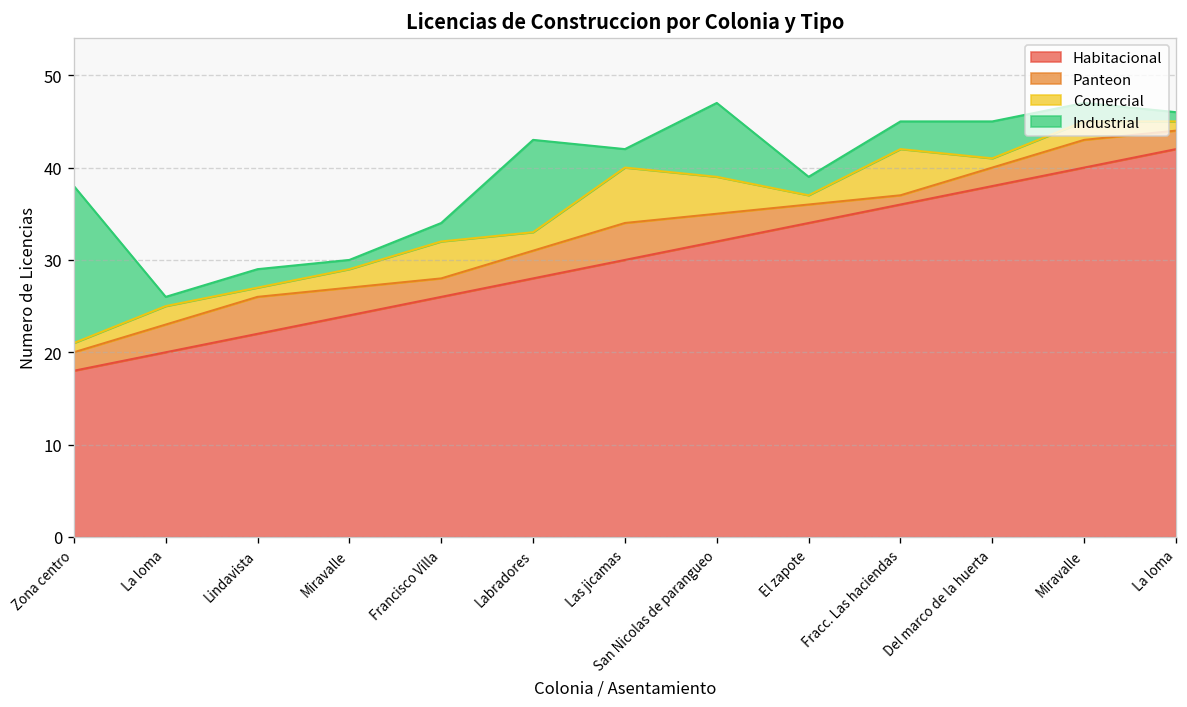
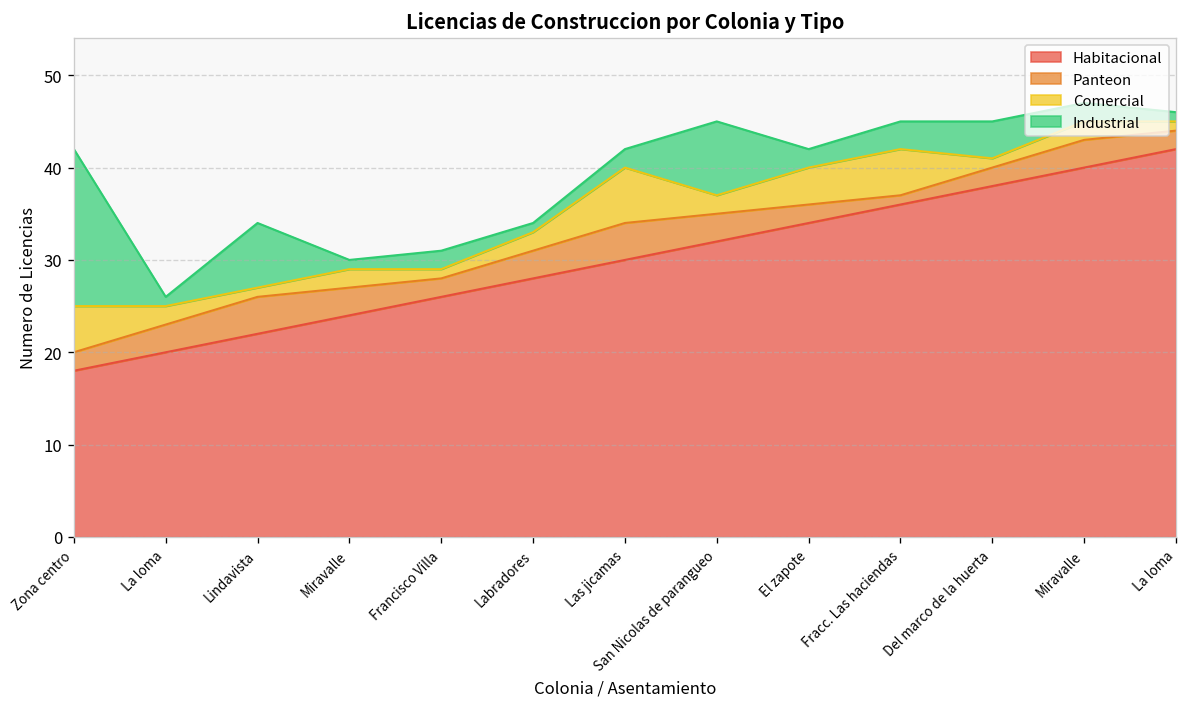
  {
    "Comercial": {
-     "Zona centro": 1,
+     "Zona centro": 5,
      "Lindavista": 1,
-     "Francisco Villa": 4,
+     "Francisco Villa": 1,
      "Labradores": 2,
      "Las jicamas": 6,
-     "San Nicolas de parangueo": 4,
-     "El zapote": 1,
+     "San Nicolas de parangueo": 2,
+     "El zapote": 4,
      "Fracc. Las haciendas": 5,
      "Del marco de la huerta": 1
    },
    "Industrial": {
      "Zona centro": 17,
-     "Lindavista": 2,
+     "Lindavista": 7,
      "Francisco Villa": 2,
-     "Labradores": 10,
+     "Labradores": 1,
      "Las jicamas": 2,
      "San Nicolas de parangueo": 8,
      "El zapote": 2,
      "Fracc. Las haciendas": 3,
      "Del marco de la huerta": 4
    }
  }
